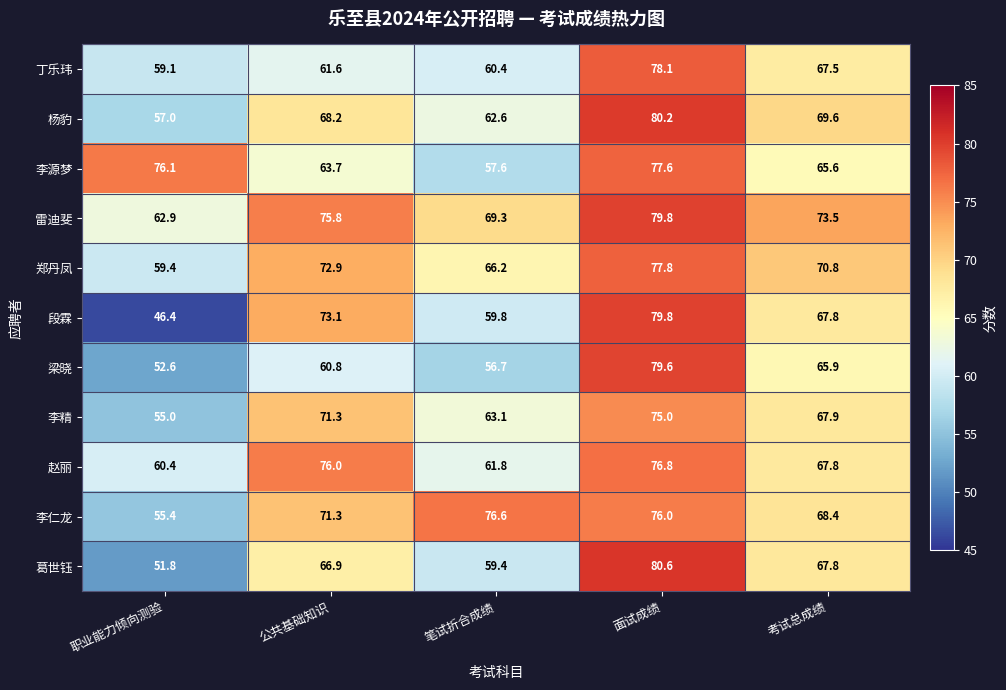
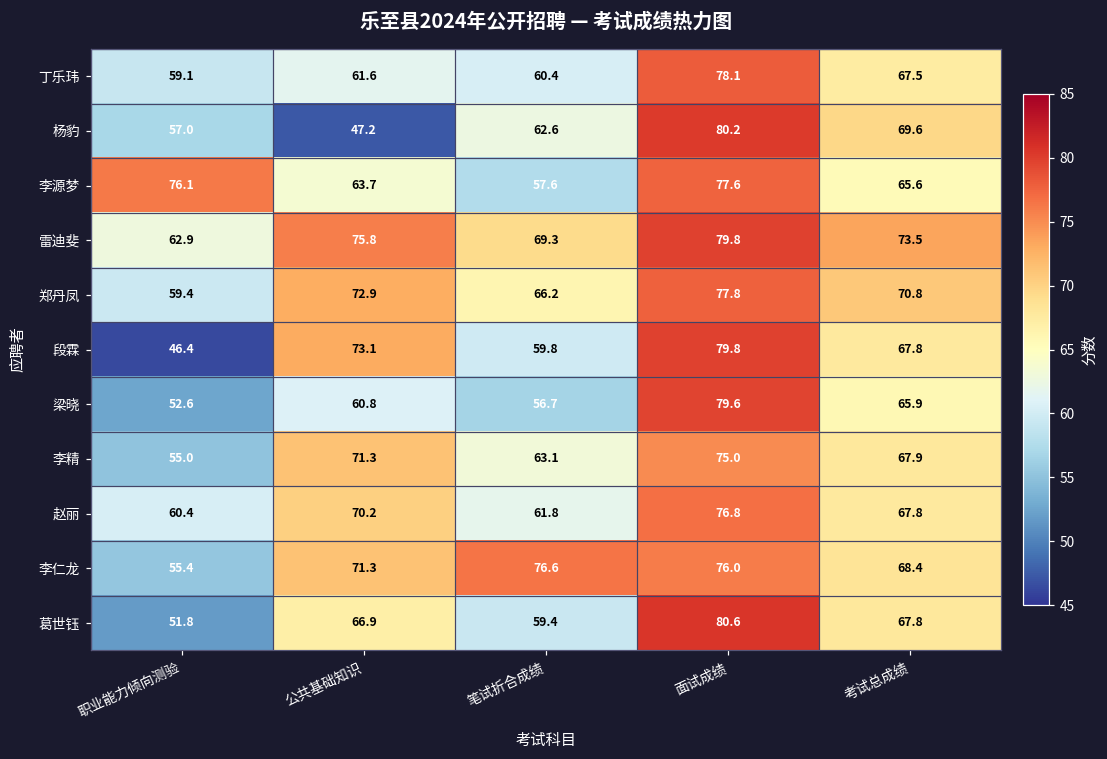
  {
    "丁乐玮": {
      "职业能力倾向测验": 59.1,
      "公共基础知识": 61.6,
      "笔试折合成绩": 60.4,
      "面试成绩": 78.1,
      "考试总成绩": 67.5
    },
    "杨豹": {
      "职业能力倾向测验": 57.0,
-     "公共基础知识": 68.2,
+     "公共基础知识": 47.2,
      "笔试折合成绩": 62.6,
      "面试成绩": 80.2,
      "考试总成绩": 69.6
    },
    "李源梦": {
      "职业能力倾向测验": 76.1,
      "公共基础知识": 63.7,
      "笔试折合成绩": 57.6,
      "面试成绩": 77.6,
      "考试总成绩": 65.6
    },
    "雷迪斐": {
      "职业能力倾向测验": 62.9,
      "公共基础知识": 75.8,
      "笔试折合成绩": 69.3,
      "面试成绩": 79.8,
      "考试总成绩": 73.5
    },
    "郑丹凤": {
      "职业能力倾向测验": 59.4,
      "公共基础知识": 72.9,
      "笔试折合成绩": 66.2,
      "面试成绩": 77.8,
      "考试总成绩": 70.8
    },
    "段霖": {
      "职业能力倾向测验": 46.4,
      "公共基础知识": 73.1,
      "笔试折合成绩": 59.8,
      "面试成绩": 79.8,
      "考试总成绩": 67.8
    },
    "梁晓": {
      "职业能力倾向测验": 52.6,
      "公共基础知识": 60.8,
      "笔试折合成绩": 56.7,
      "面试成绩": 79.6,
      "考试总成绩": 65.9
    },
    "李精": {
      "职业能力倾向测验": 55.0,
      "公共基础知识": 71.3,
      "笔试折合成绩": 63.1,
      "面试成绩": 75.0,
      "考试总成绩": 67.9
    },
    "赵丽": {
      "职业能力倾向测验": 60.4,
-     "公共基础知识": 76.0,
+     "公共基础知识": 70.2,
      "笔试折合成绩": 61.8,
      "面试成绩": 76.8,
      "考试总成绩": 67.8
    },
    "李仁龙": {
      "职业能力倾向测验": 55.4,
      "公共基础知识": 71.3,
      "笔试折合成绩": 76.6,
      "面试成绩": 76.0,
      "考试总成绩": 68.4
    },
    "葛世钰": {
      "职业能力倾向测验": 51.8,
      "公共基础知识": 66.9,
      "笔试折合成绩": 59.4,
      "面试成绩": 80.6,
      "考试总成绩": 67.8
    }
  }
